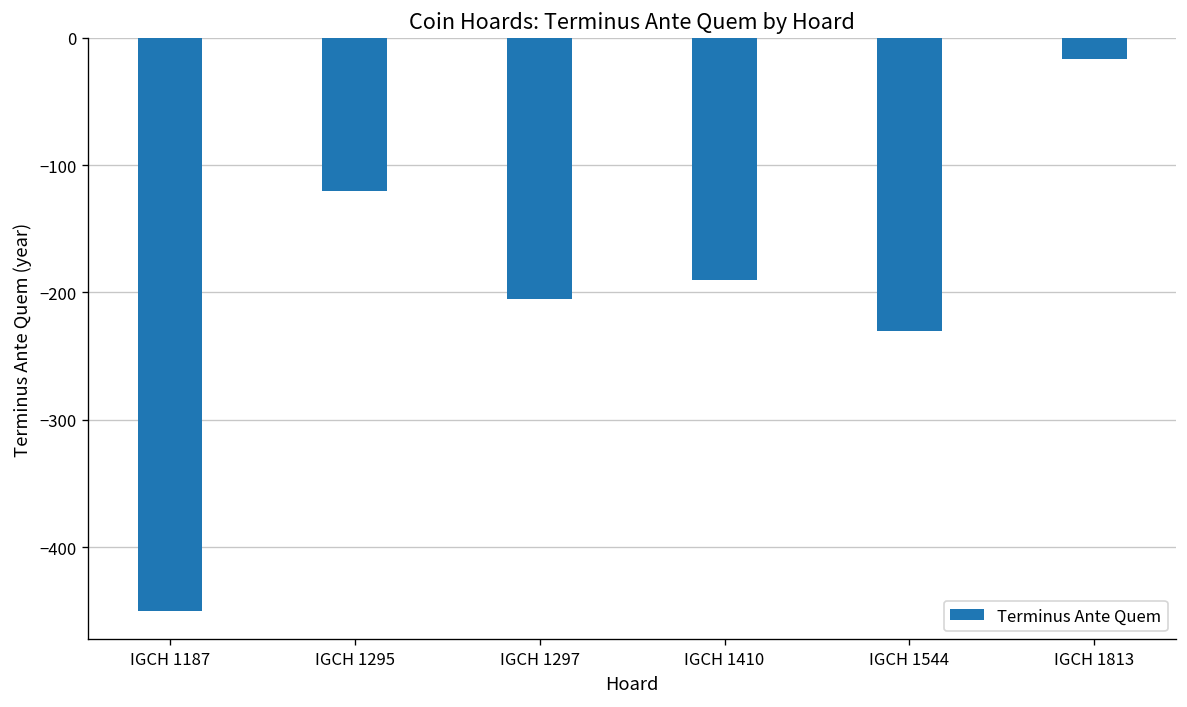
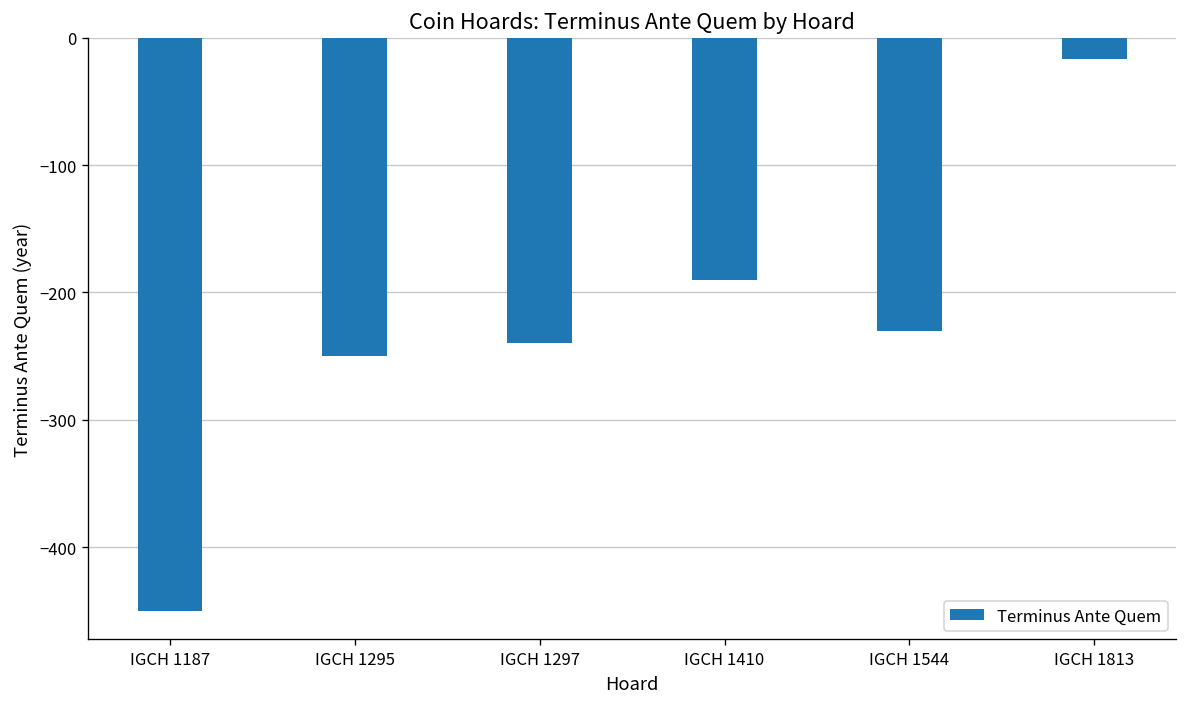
  {
    "IGCH 1187": -450,
-   "IGCH 1295": -120,
-   "IGCH 1297": -205,
+   "IGCH 1295": -250,
+   "IGCH 1297": -240,
    "IGCH 1410": -190,
    "IGCH 1544": -230,
    "IGCH 1813": -17
  }
